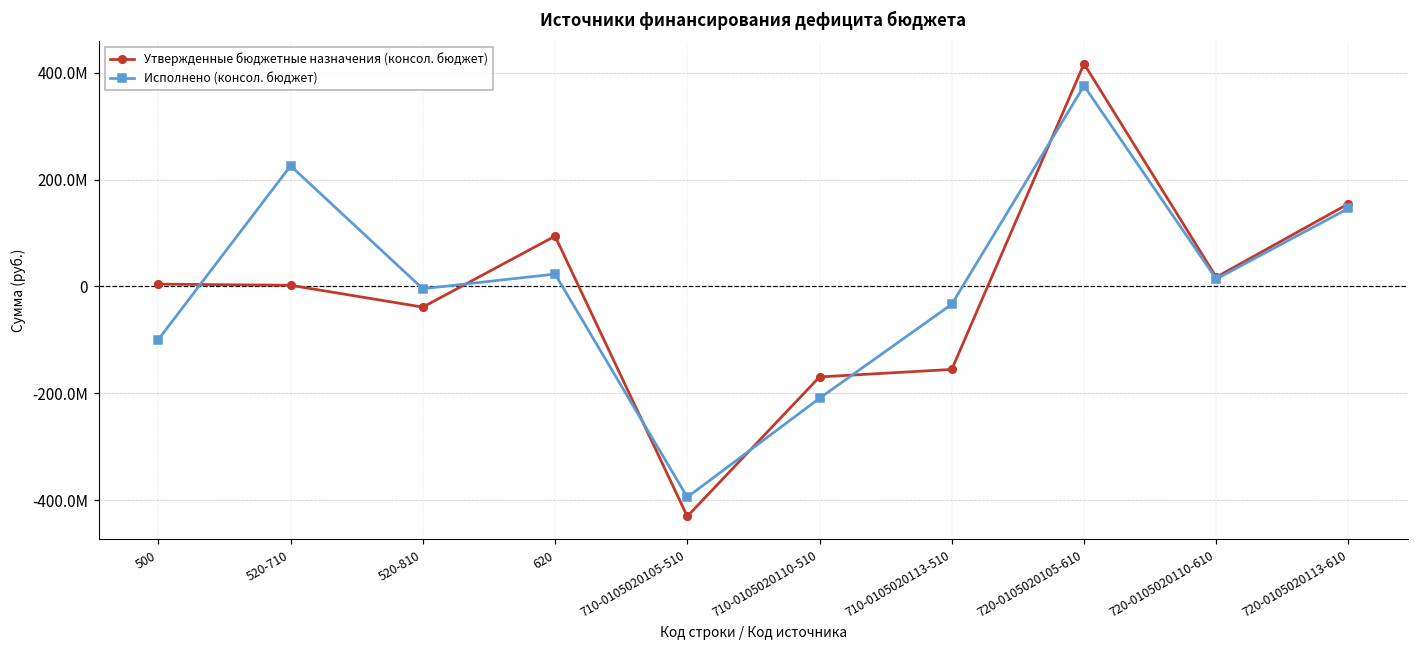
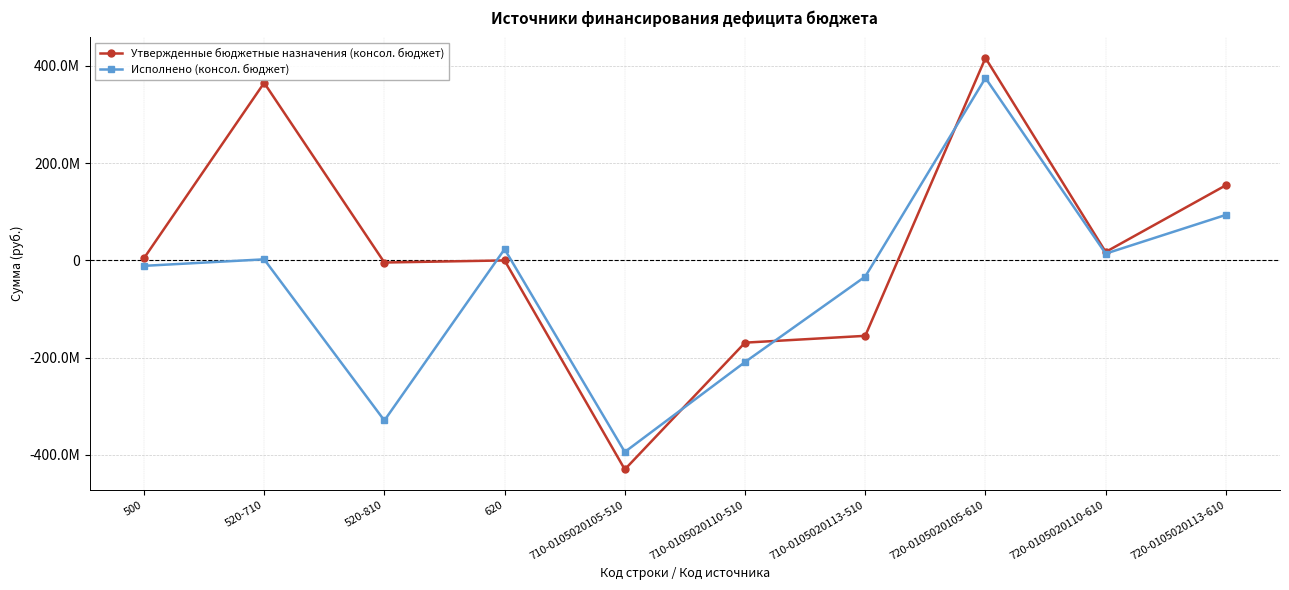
  {
    "Утвержденные бюджетные назначения (консол. бюджет)": {
      "500": 0,
-     "520-710": 0,
-     "520-810": -40000000,
-     "620": 90000000,
+     "520-710": 370000000,
+     "520-810": 0,
+     "620": 0,
      "710-0105020105-510": -430000000,
      "710-0105020110-510": -170000000,
      "710-0105020113-510": -160000000,
      "720-0105020105-610": 420000000,
      "720-0105020113-610": 150000000
    },
    "Исполнено (консол. бюджет)": {
-     "500": -100000000,
-     "520-710": 230000000,
-     "520-810": 0,
+     "500": -10000000,
+     "520-710": 0,
+     "520-810": -330000000,
      "620": 20000000,
      "710-0105020105-510": -390000000,
      "710-0105020110-510": -210000000,
      "710-0105020113-510": -30000000,
      "720-0105020105-610": 380000000,
-     "720-0105020113-610": 150000000
+     "720-0105020113-610": 90000000
    }
  }
